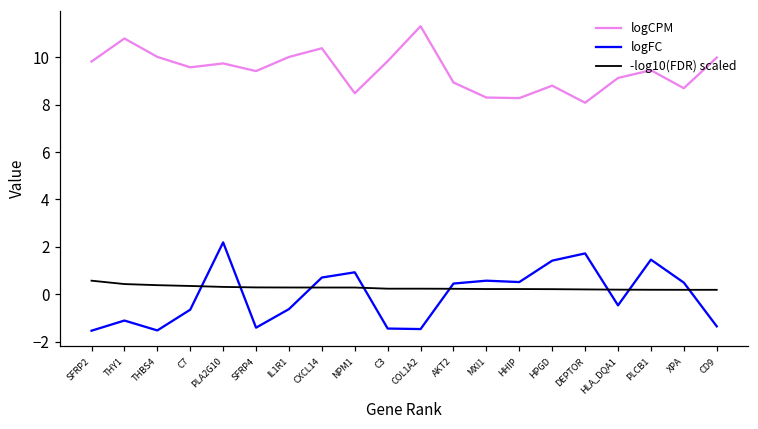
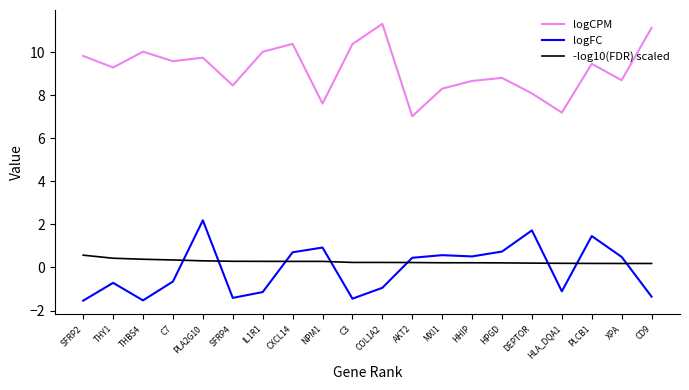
  {
    "logCPM": {
      "SFRP2": 9.8,
-     "THY1": 10.8,
+     "THY1": 9.3,
      "THBS4": 10.0,
      "C7": 9.6,
      "PLA2G10": 9.7,
-     "SFRP4": 9.4,
+     "SFRP4": 8.5,
      "IL1R1": 10.0,
      "CXCL14": 10.4,
-     "NPM1": 8.5,
-     "C3": 9.8,
+     "NPM1": 7.6,
+     "C3": 10.4,
      "COL1A2": 11.3,
-     "AKT2": 8.9,
+     "AKT2": 7.0,
      "MXI1": 8.3,
-     "HHIP": 8.3,
+     "HHIP": 8.7,
      "HPGD": 8.8,
      "DEPTOR": 8.1,
-     "HLA_DQA1": 9.1,
+     "HLA_DQA1": 7.2,
      "PLCB1": 9.5,
      "XPA": 8.7,
-     "CD9": 10.0
+     "CD9": 11.1
    },
    "logFC": {
      "SFRP2": -1.5,
-     "THY1": -1.1,
+     "THY1": -0.7,
      "THBS4": -1.5,
      "C7": -0.7,
      "PLA2G10": 2.2,
      "SFRP4": -1.4,
-     "IL1R1": -0.6,
+     "IL1R1": -1.1,
      "CXCL14": 0.7,
      "NPM1": 0.9,
      "C3": -1.4,
-     "COL1A2": -1.5,
+     "COL1A2": -0.9,
      "AKT2": 0.4,
      "MXI1": 0.6,
      "HHIP": 0.5,
-     "HPGD": 1.4,
+     "HPGD": 0.7,
      "DEPTOR": 1.7,
-     "HLA_DQA1": -0.5,
+     "HLA_DQA1": -1.1,
      "PLCB1": 1.5,
      "XPA": 0.5,
      "CD9": -1.4
    },
    "-log10(FDR) scaled": {
      "SFRP2": 0.6,
      "THY1": 0.4,
      "THBS4": 0.4,
      "C7": 0.3,
      "PLA2G10": 0.3,
      "SFRP4": 0.3,
      "IL1R1": 0.3,
      "CXCL14": 0.3,
      "NPM1": 0.3,
      "C3": 0.2,
      "COL1A2": 0.2,
      "AKT2": 0.2,
      "MXI1": 0.2,
      "HHIP": 0.2,
      "HPGD": 0.2,
      "DEPTOR": 0.2,
      "HLA_DQA1": 0.2,
      "PLCB1": 0.2,
      "XPA": 0.2,
      "CD9": 0.2
    }
  }
